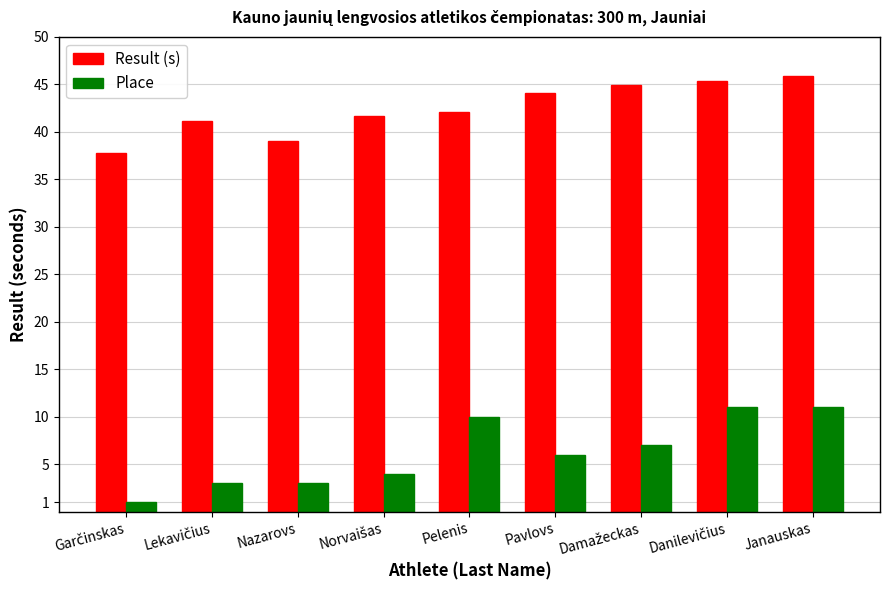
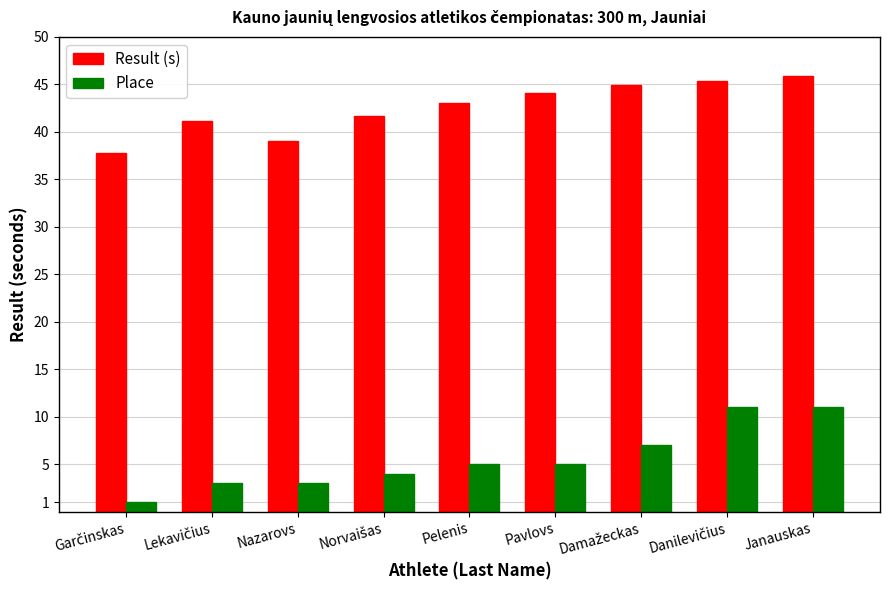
  {
    "Result (s)": {
      "Garčinskas": 38,
      "Lekavičius": 41,
      "Nazarovs": 39,
      "Norvaišas": 42,
-     "Pelenis": 42,
+     "Pelenis": 43,
      "Pavlovs": 44,
      "Damažeckas": 45,
      "Danilevičius": 45,
      "Janauskas": 46
    },
    "Place": {
      "Garčinskas": 1,
      "Lekavičius": 3,
      "Nazarovs": 3,
      "Norvaišas": 4,
-     "Pelenis": 10,
-     "Pavlovs": 6,
+     "Pelenis": 5,
+     "Pavlovs": 5,
      "Damažeckas": 7,
      "Danilevičius": 11,
      "Janauskas": 11
    }
  }
